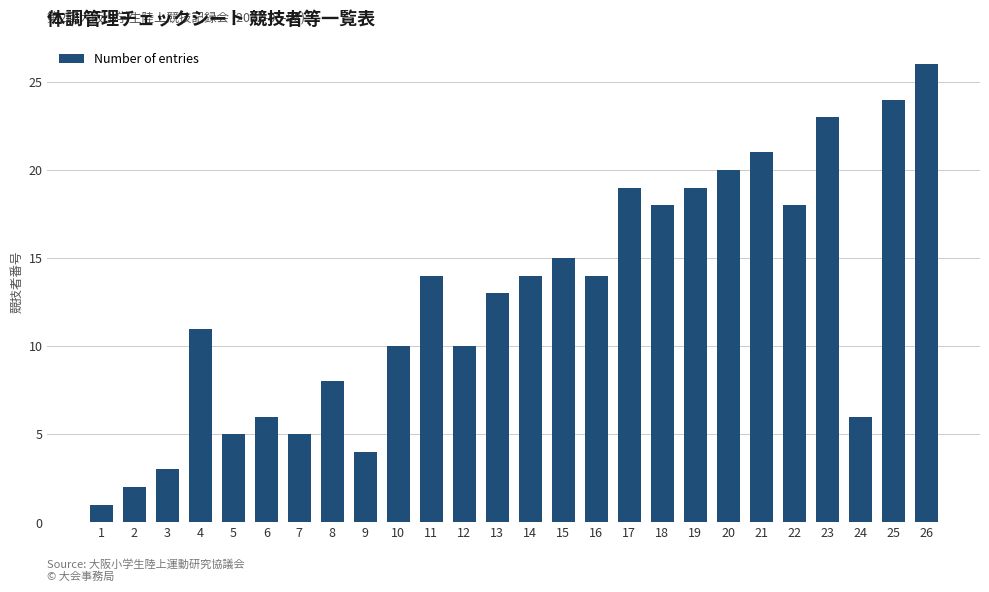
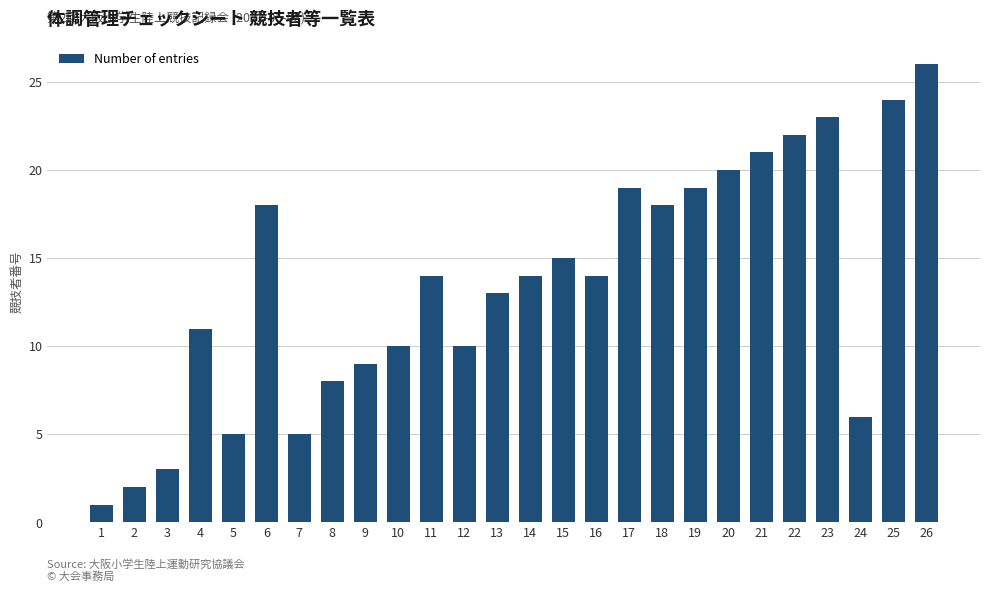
  {
    "1": 1,
    "2": 2,
    "3": 3,
    "4": 11,
    "5": 5,
-   "6": 6,
+   "6": 18,
    "7": 5,
    "8": 8,
-   "9": 4,
+   "9": 9,
    "10": 10,
    "11": 14,
    "12": 10,
    "13": 13,
    "14": 14,
    "15": 15,
    "16": 14,
    "17": 19,
    "18": 18,
    "19": 19,
    "20": 20,
    "21": 21,
-   "22": 18,
+   "22": 22,
    "23": 23,
    "24": 6,
    "25": 24,
    "26": 26
  }
